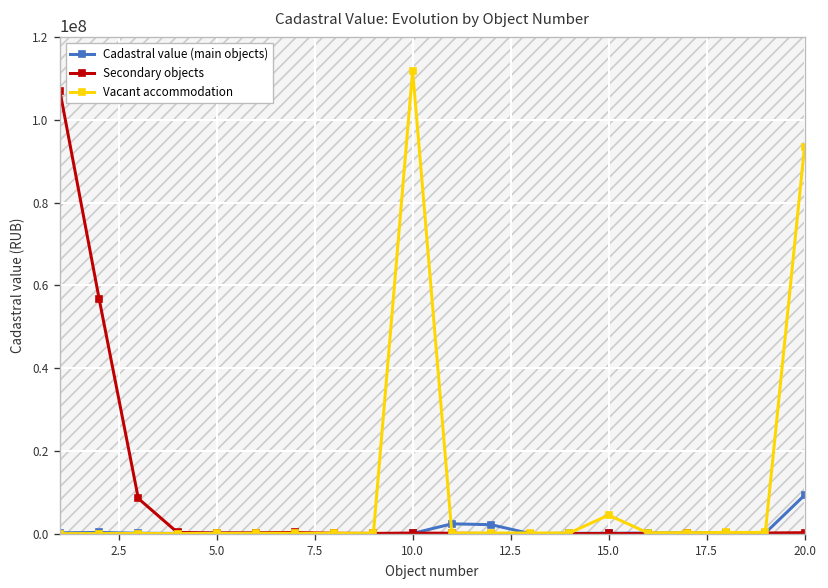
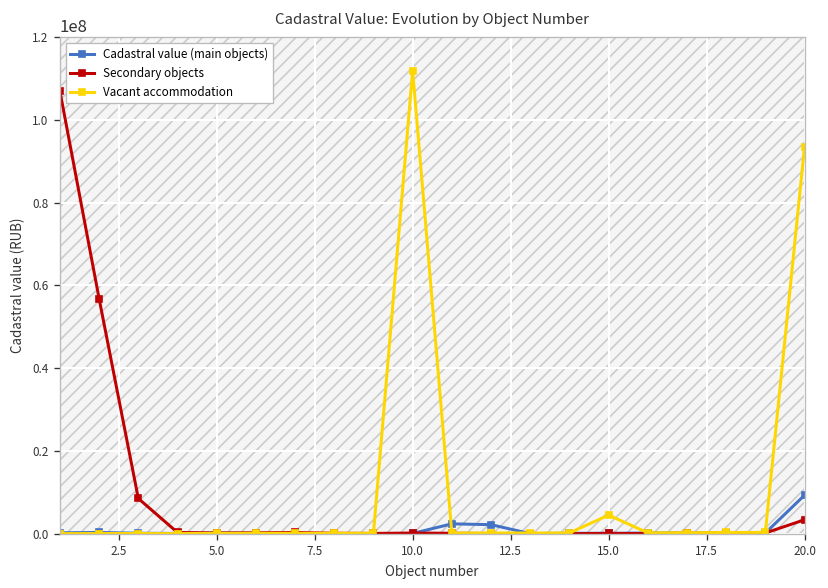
  {
    "Cadastral value (main objects)": {
      "20.0": 9000000
    },
    "Secondary objects": {
-     "20.0": 0
+     "20.0": 3000000
    },
    "Vacant accommodation": {
      "10.0": 112000000,
      "15.0": 4000000,
      "20.0": 94000000
    }
  }
